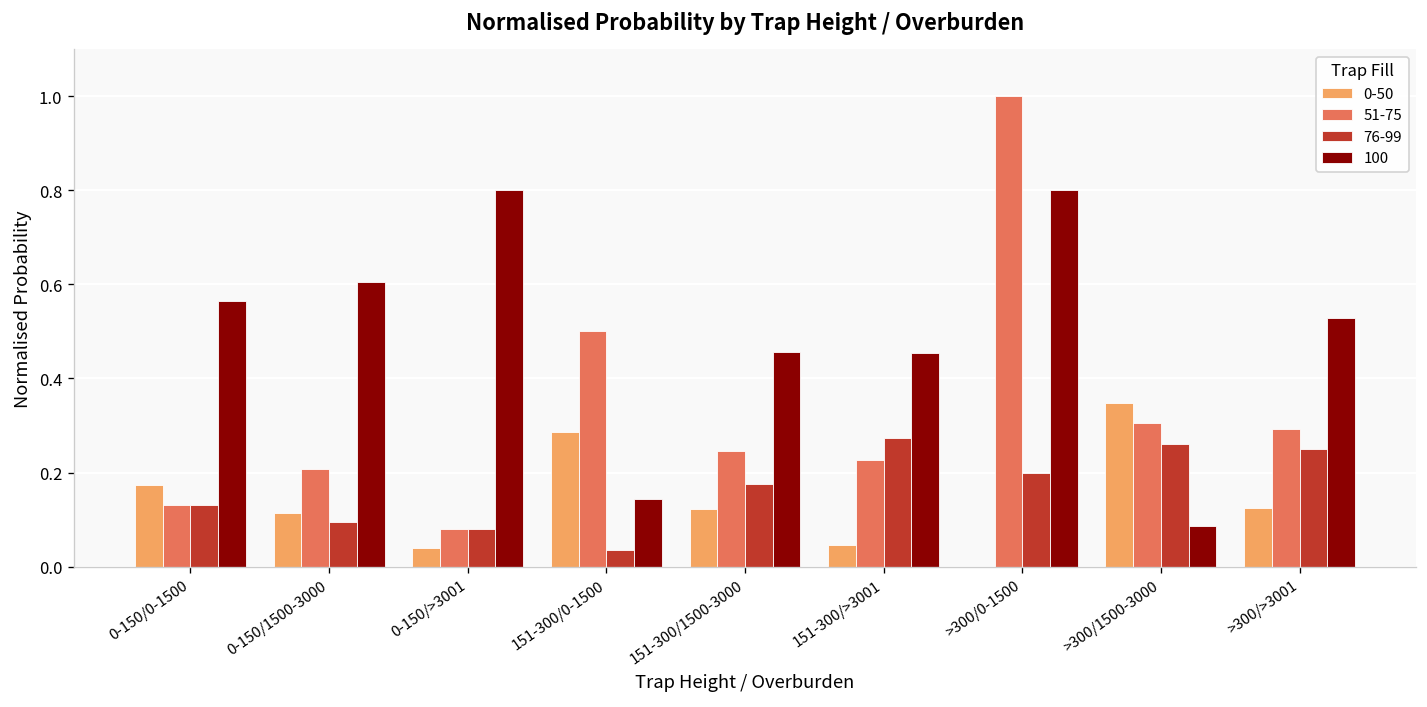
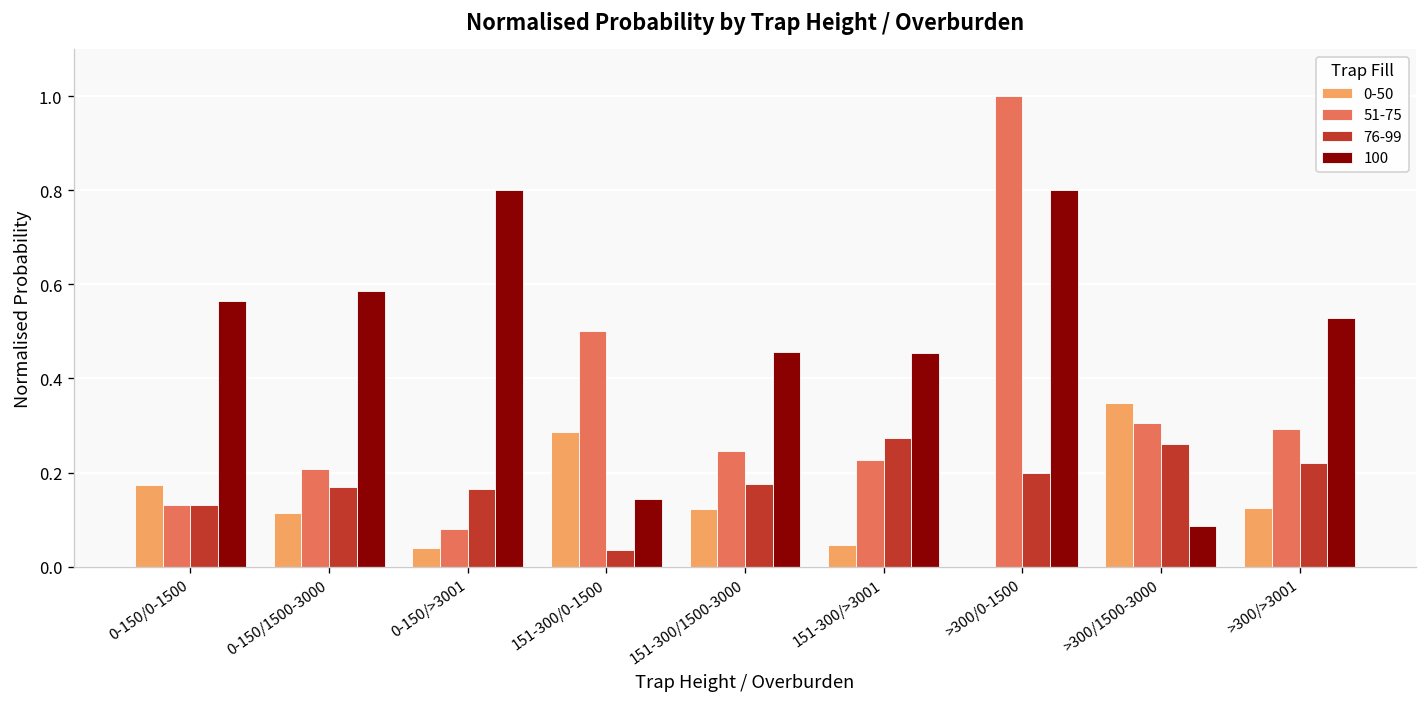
  {
    "76-99": {
      "0-150/0-1500": 0.13,
-     "0-150/1500-3000": 0.09,
-     "0-150/>3001": 0.08,
+     "0-150/1500-3000": 0.17,
+     "0-150/>3001": 0.16,
      "151-300/0-1500": 0.03,
      "151-300/1500-3000": 0.18,
      "151-300/>3001": 0.27,
      ">300/0-1500": 0.20,
      ">300/1500-3000": 0.26,
-     ">300/>3001": 0.25
+     ">300/>3001": 0.22
    },
    "100": {
      "0-150/0-1500": 0.57,
-     "0-150/1500-3000": 0.61,
+     "0-150/1500-3000": 0.58,
      "0-150/>3001": 0.80,
      "151-300/0-1500": 0.14,
      "151-300/1500-3000": 0.46,
      "151-300/>3001": 0.45,
      ">300/0-1500": 0.80,
      ">300/1500-3000": 0.09,
      ">300/>3001": 0.53
    }
  }
